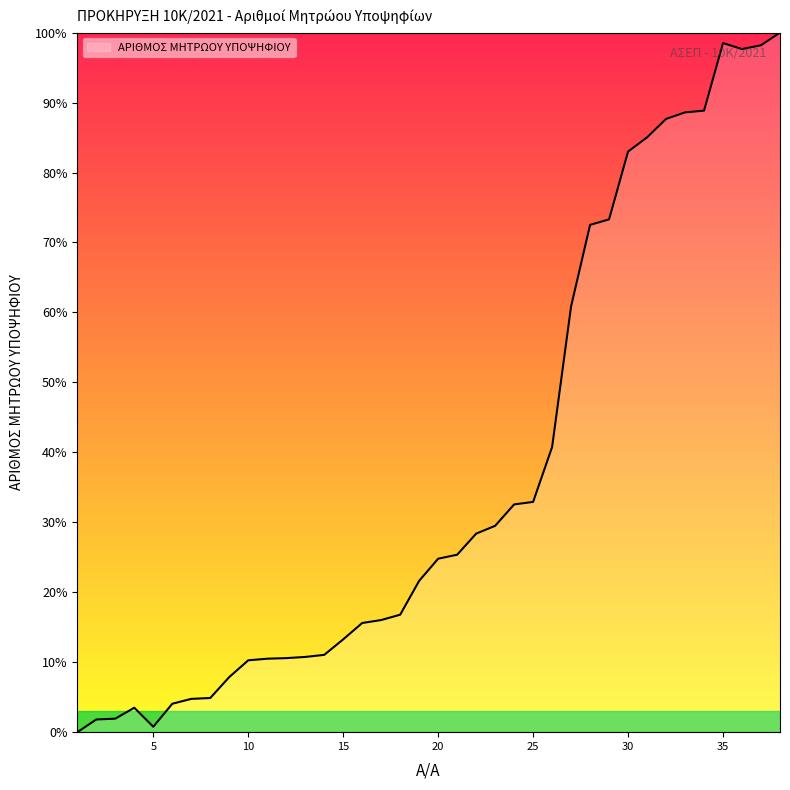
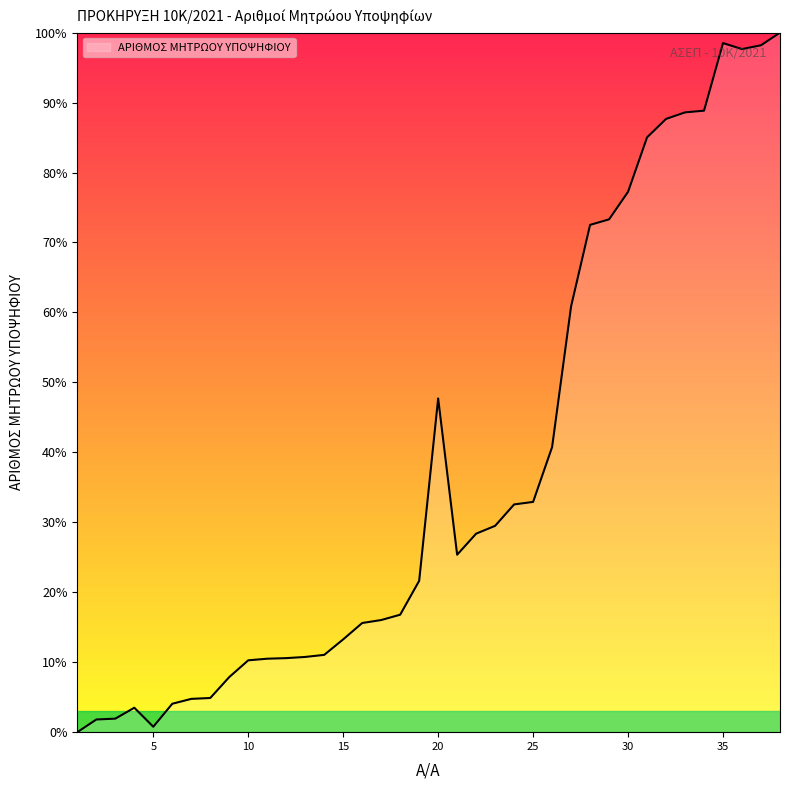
  {
    "10": "10%",
    "15": "13%",
-   "20": "25%",
+   "20": "48%",
    "25": "33%",
-   "30": "83%",
+   "30": "77%",
    "35": "99%"
  }
